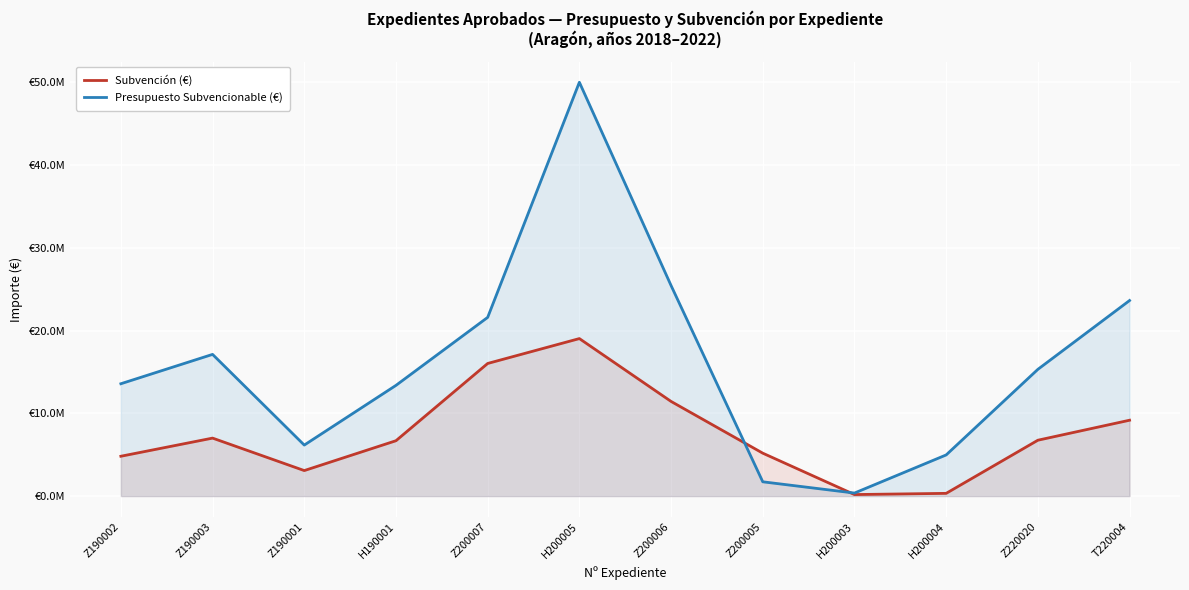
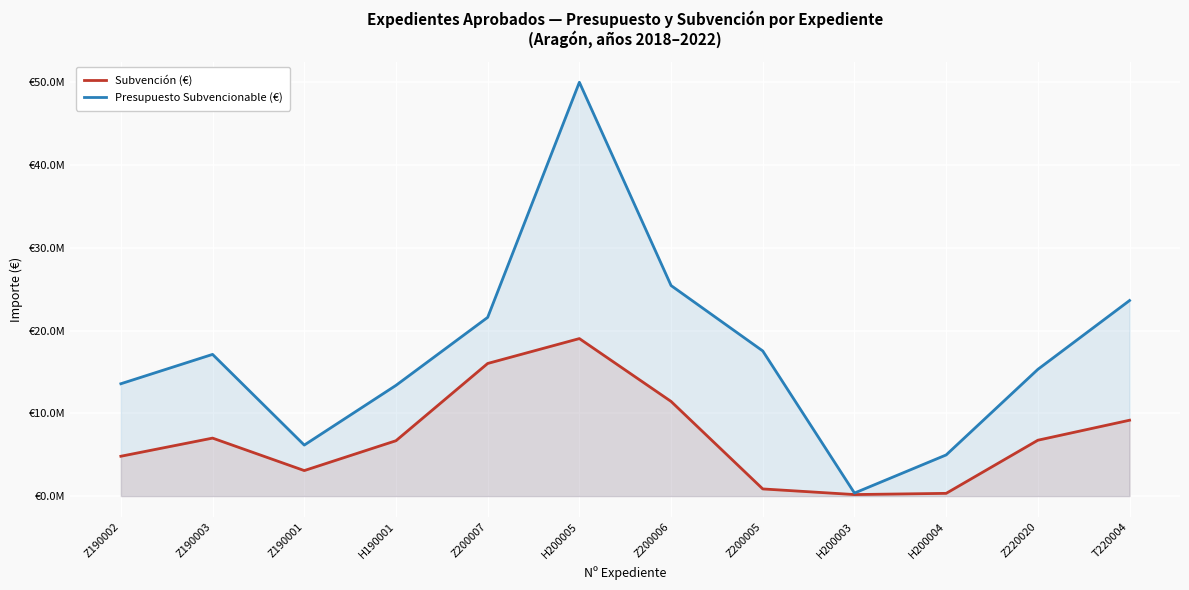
  {
    "Subvención (€)": {
      "Z190002": "€5000000",
      "Z190003": "€7000000",
      "Z190001": "€3000000",
      "H190001": "€7000000",
      "Z200007": "€16000000",
      "H200005": "€19000000",
      "Z200006": "€11000000",
-     "Z200005": "€5000000",
+     "Z200005": "€1000000",
      "H200004": "€0",
      "Z220020": "€7000000",
      "T220004": "€9000000"
    },
    "Presupuesto Subvencionable (€)": {
      "Z190002": "€14000000",
      "Z190003": "€17000000",
      "Z190001": "€6000000",
      "H190001": "€13000000",
      "Z200007": "€22000000",
      "H200005": "€50000000",
      "Z200006": "€25000000",
-     "Z200005": "€2000000",
+     "Z200005": "€18000000",
      "H200004": "€5000000",
      "Z220020": "€15000000",
      "T220004": "€24000000"
    }
  }
